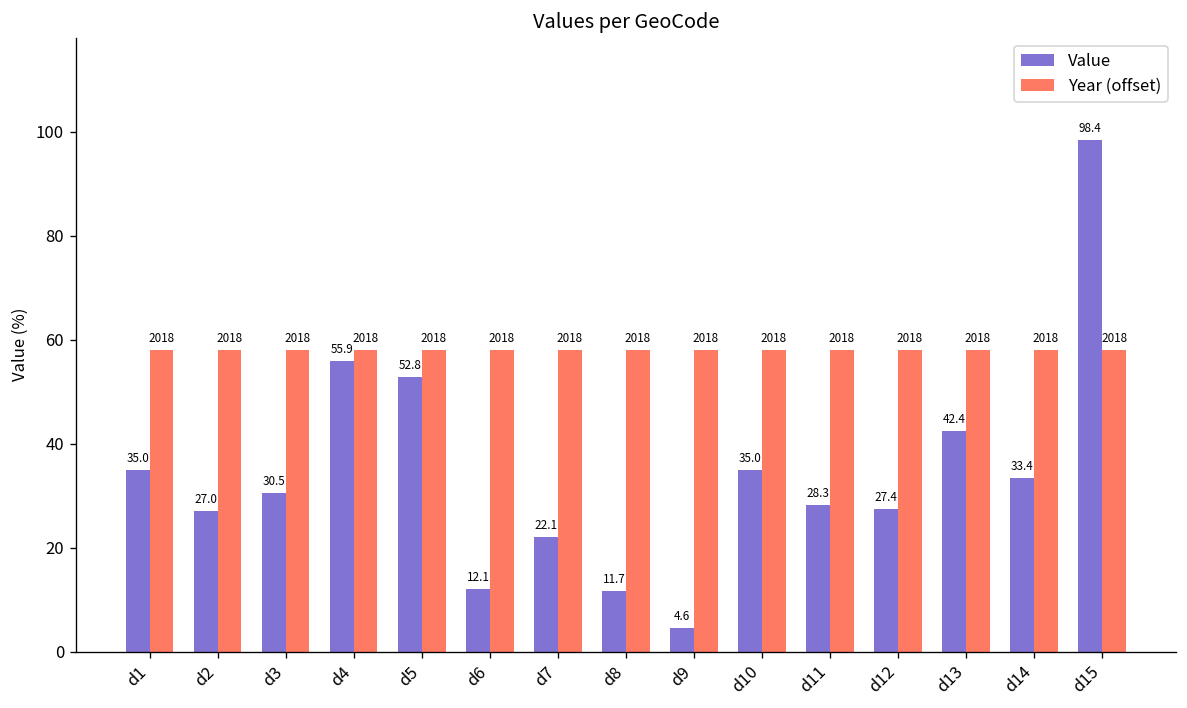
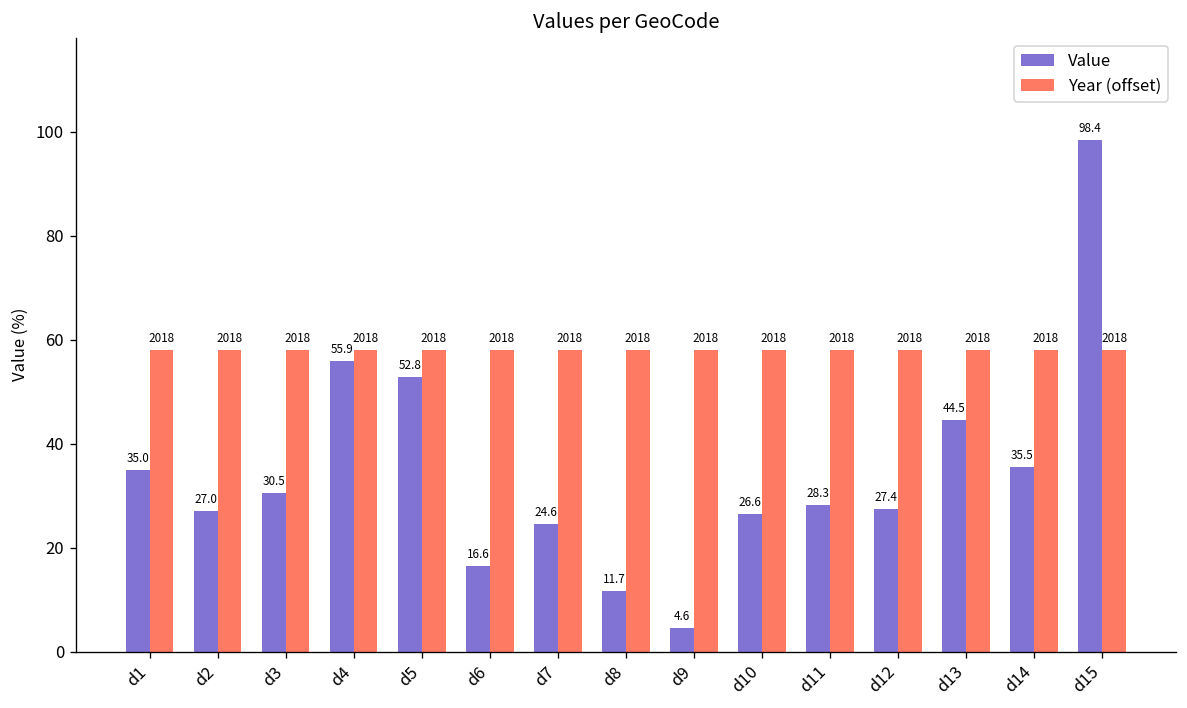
  {
    "Value": {
      "d1": 35.0,
      "d2": 27.0,
      "d3": 30.5,
      "d4": 55.9,
      "d5": 52.8,
-     "d6": 12.1,
-     "d7": 22.1,
+     "d6": 16.6,
+     "d7": 24.6,
      "d8": 11.7,
      "d9": 4.6,
-     "d10": 35.0,
+     "d10": 26.6,
      "d11": 28.3,
      "d12": 27.4,
-     "d13": 42.4,
-     "d14": 33.4,
+     "d13": 44.5,
+     "d14": 35.5,
      "d15": 98.4
    }
  }
